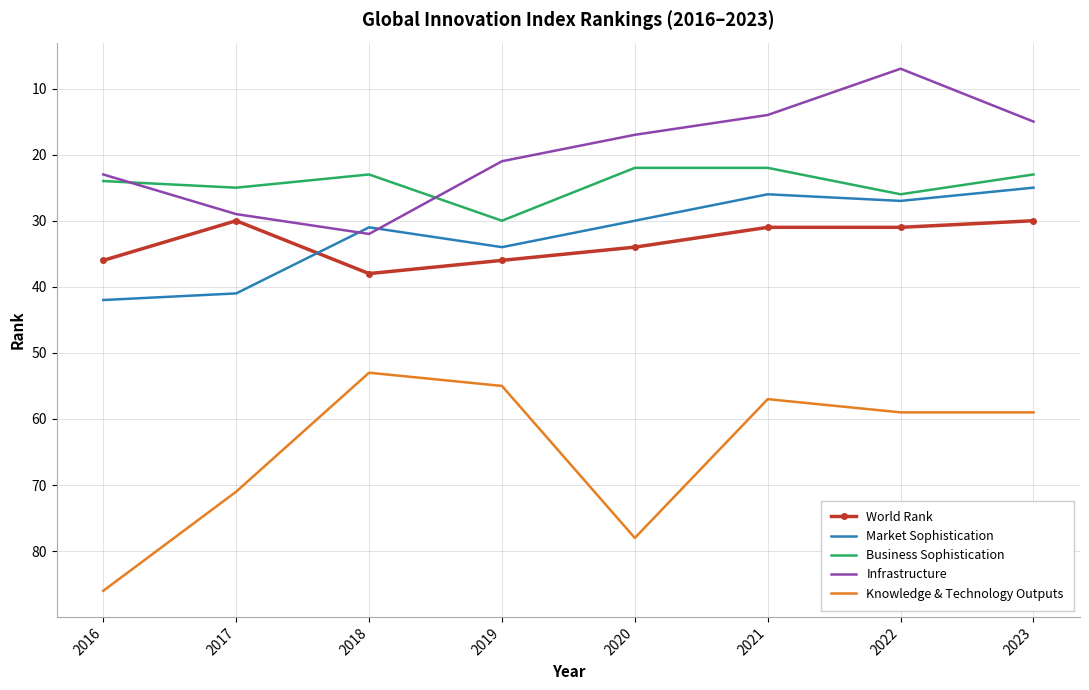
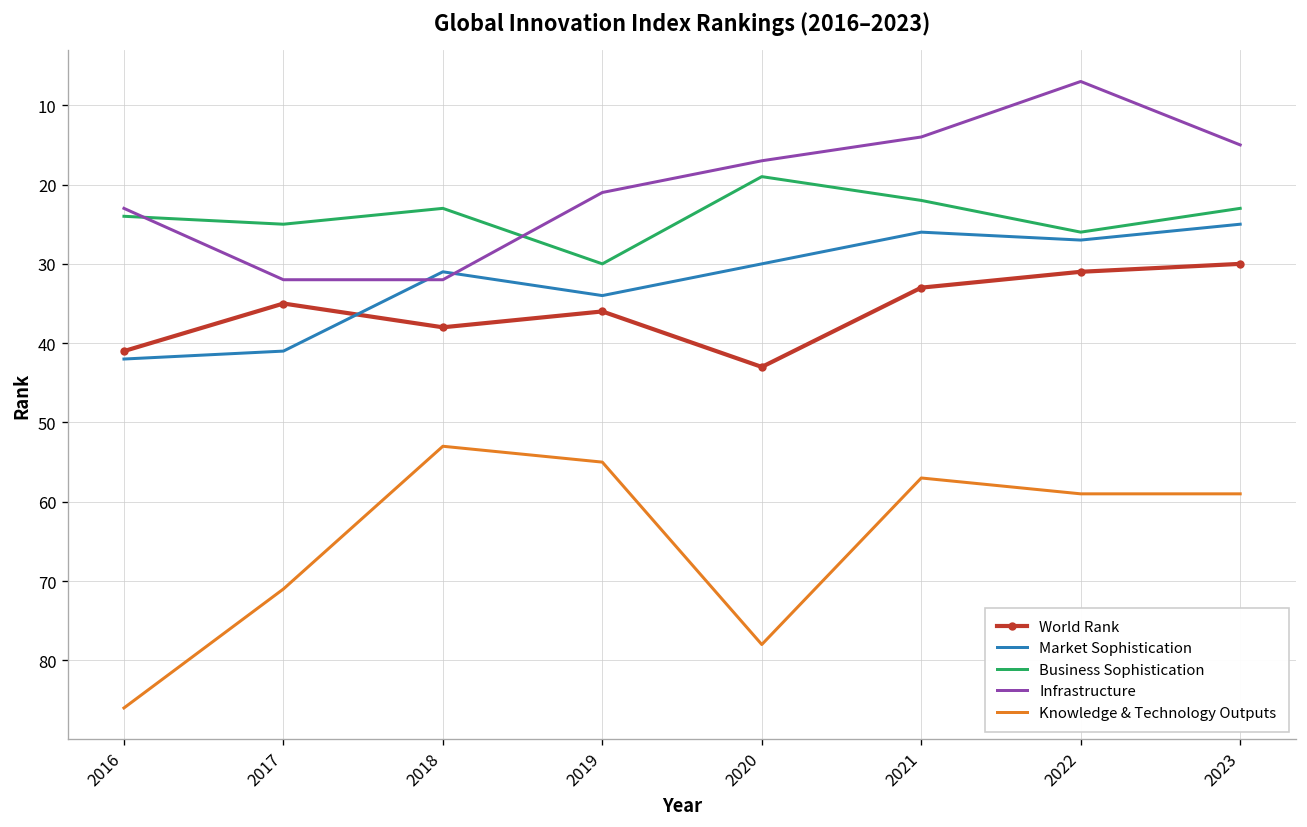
  {
    "World Rank": {
-     "2016": 36,
-     "2017": 30,
+     "2016": 41,
+     "2017": 35,
      "2018": 38,
      "2019": 36,
-     "2020": 34,
-     "2021": 31,
+     "2020": 43,
+     "2021": 33,
      "2022": 31,
      "2023": 30
    },
    "Market Sophistication": {
      "2016": 42,
      "2017": 41,
      "2018": 31,
      "2019": 34,
      "2020": 30,
      "2021": 26,
      "2022": 27,
      "2023": 25
    },
    "Business Sophistication": {
      "2016": 24,
      "2017": 25,
      "2018": 23,
      "2019": 30,
-     "2020": 22,
+     "2020": 19,
      "2021": 22,
      "2022": 26,
      "2023": 23
    },
    "Infrastructure": {
      "2016": 23,
-     "2017": 29,
+     "2017": 32,
      "2018": 32,
      "2019": 21,
      "2020": 17,
      "2021": 14,
      "2022": 7,
      "2023": 15
    },
    "Knowledge & Technology Outputs": {
      "2016": 86,
      "2017": 71,
      "2018": 53,
      "2019": 55,
      "2020": 78,
      "2021": 57,
      "2022": 59,
      "2023": 59
    }
  }
